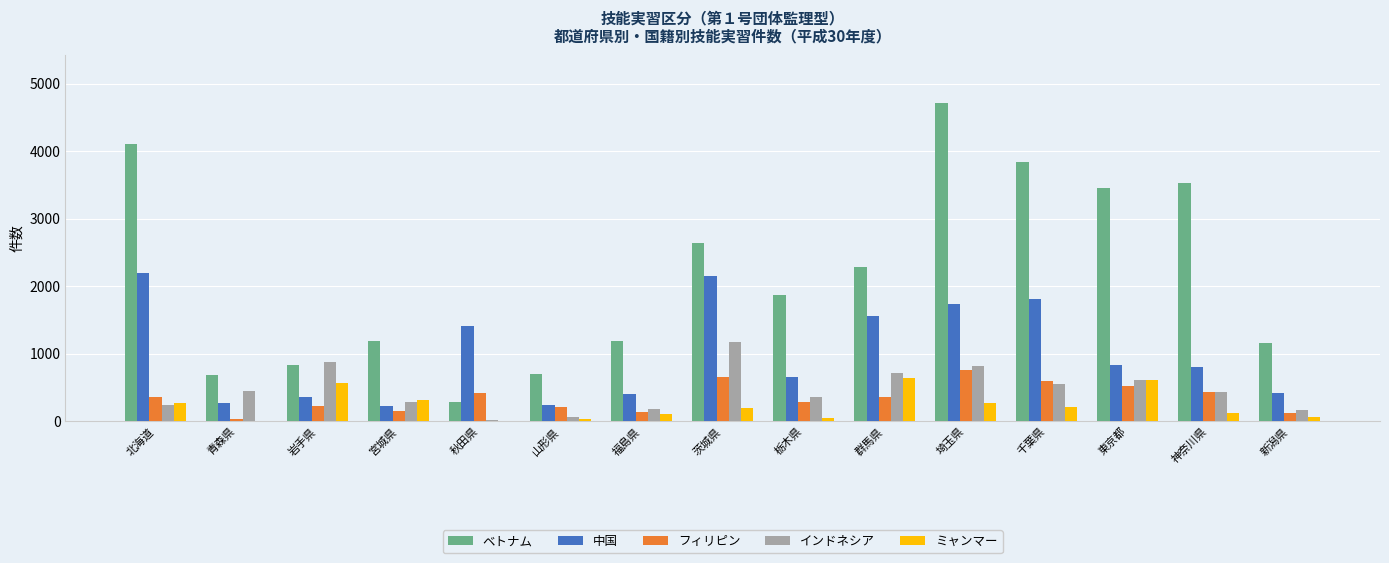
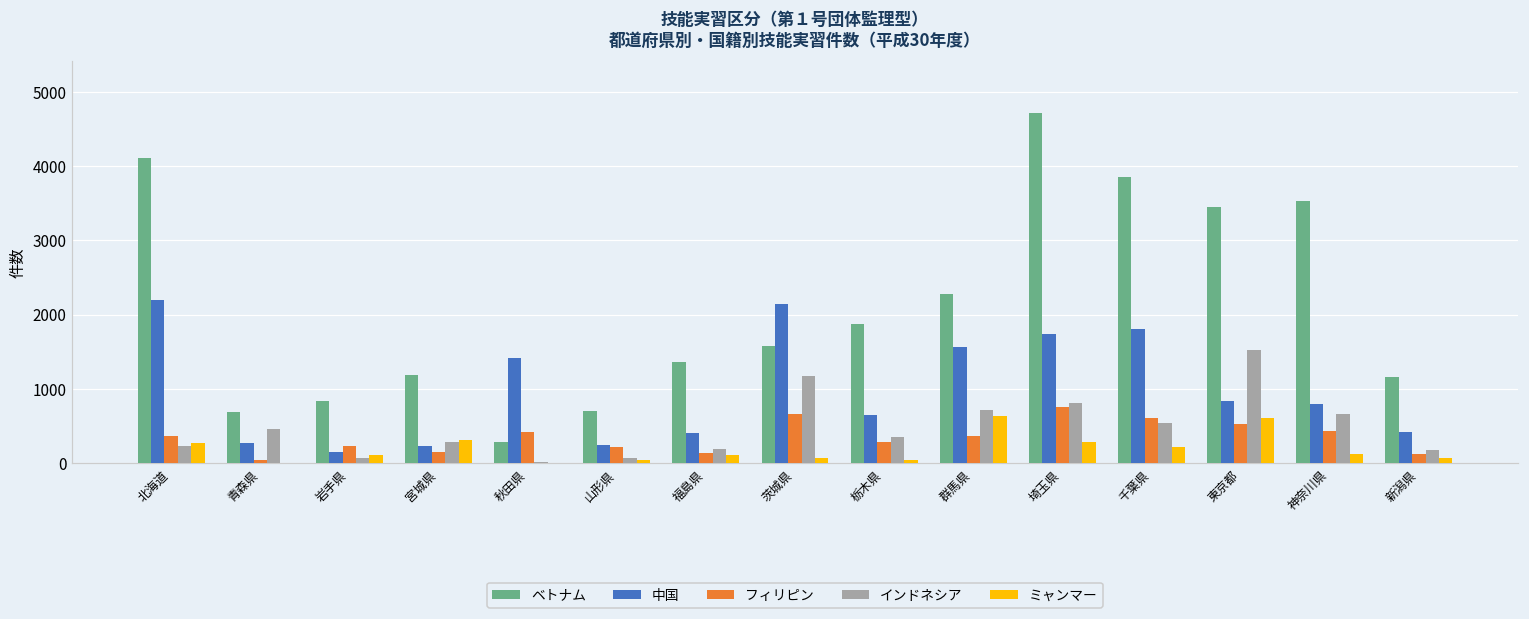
  {
    "ベトナム": {
      "北海道": 4100,
      "青森県": 700,
      "岩手県": 800,
      "宮城県": 1200,
      "秋田県": 300,
      "山形県": 700,
-     "福島県": 1200,
-     "茨城県": 2600,
+     "福島県": 1400,
+     "茨城県": 1600,
      "栃木県": 1900,
      "群馬県": 2300,
      "埼玉県": 4700,
      "千葉県": 3800,
      "東京都": 3400,
      "神奈川県": 3500,
      "新潟県": 1200
    },
    "中国": {
      "北海道": 2200,
      "青森県": 300,
-     "岩手県": 400,
+     "岩手県": 100,
      "宮城県": 200,
      "秋田県": 1400,
      "山形県": 200,
      "福島県": 400,
      "茨城県": 2100,
      "栃木県": 700,
      "群馬県": 1600,
      "埼玉県": 1700,
      "千葉県": 1800,
      "東京都": 800,
      "神奈川県": 800,
      "新潟県": 400
    },
    "フィリピン": {
      "北海道": 400,
      "岩手県": 200,
      "宮城県": 200,
      "秋田県": 400,
      "山形県": 200,
      "福島県": 100,
      "茨城県": 700,
      "栃木県": 300,
      "群馬県": 400,
      "埼玉県": 800,
      "千葉県": 600,
      "東京都": 500,
      "神奈川県": 400,
      "新潟県": 100
    },
    "インドネシア": {
      "北海道": 200,
      "青森県": 500,
-     "岩手県": 900,
+     "岩手県": 100,
      "宮城県": 300,
      "山形県": 100,
      "福島県": 200,
      "茨城県": 1200,
      "栃木県": 400,
      "群馬県": 700,
      "埼玉県": 800,
      "千葉県": 500,
-     "東京都": 600,
-     "神奈川県": 400,
+     "東京都": 1500,
+     "神奈川県": 700,
      "新潟県": 200
    },
    "ミャンマー": {
      "北海道": 300,
-     "岩手県": 600,
+     "岩手県": 100,
      "宮城県": 300,
      "福島県": 100,
-     "茨城県": 200,
+     "茨城県": 100,
      "栃木県": 0,
      "群馬県": 600,
      "埼玉県": 300,
      "千葉県": 200,
      "東京都": 600,
      "神奈川県": 100,
      "新潟県": 100
    }
  }
